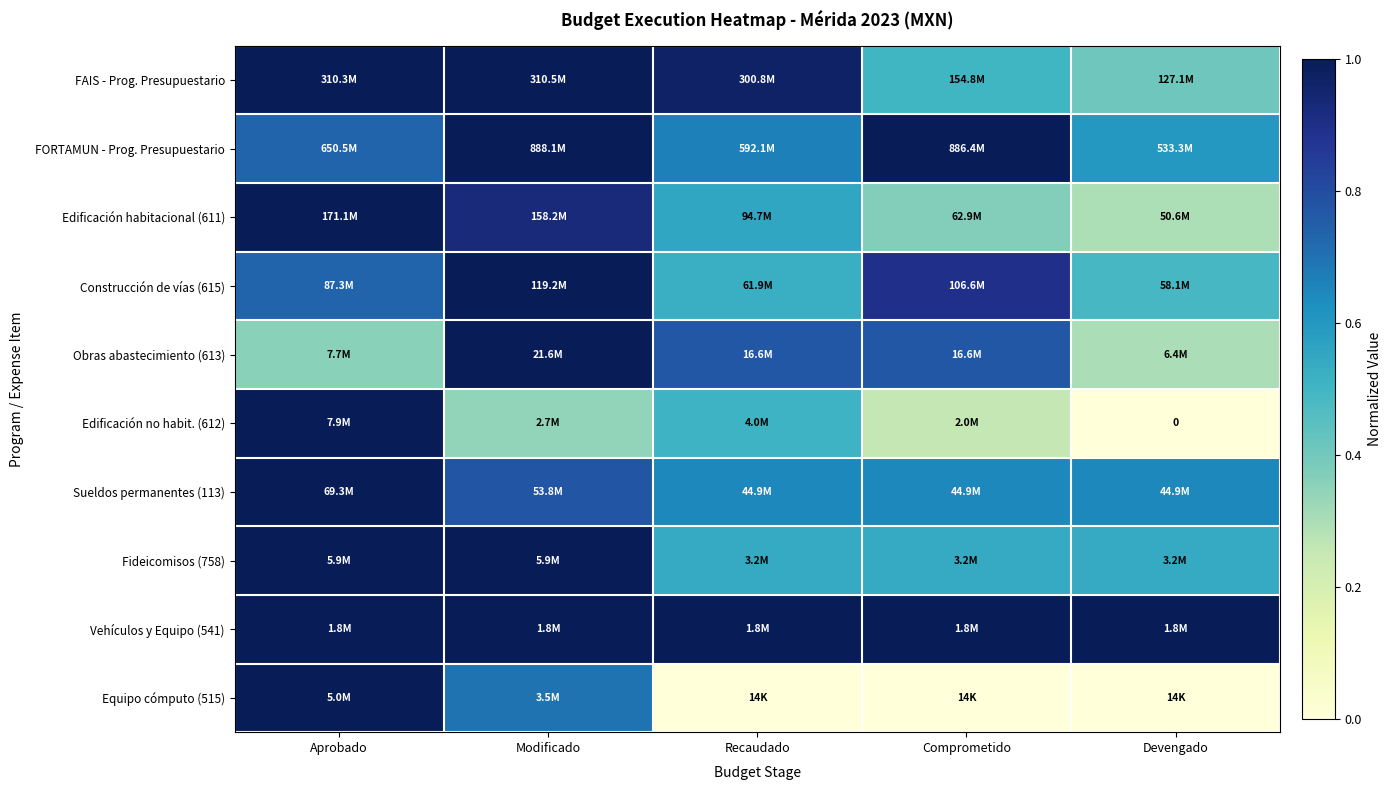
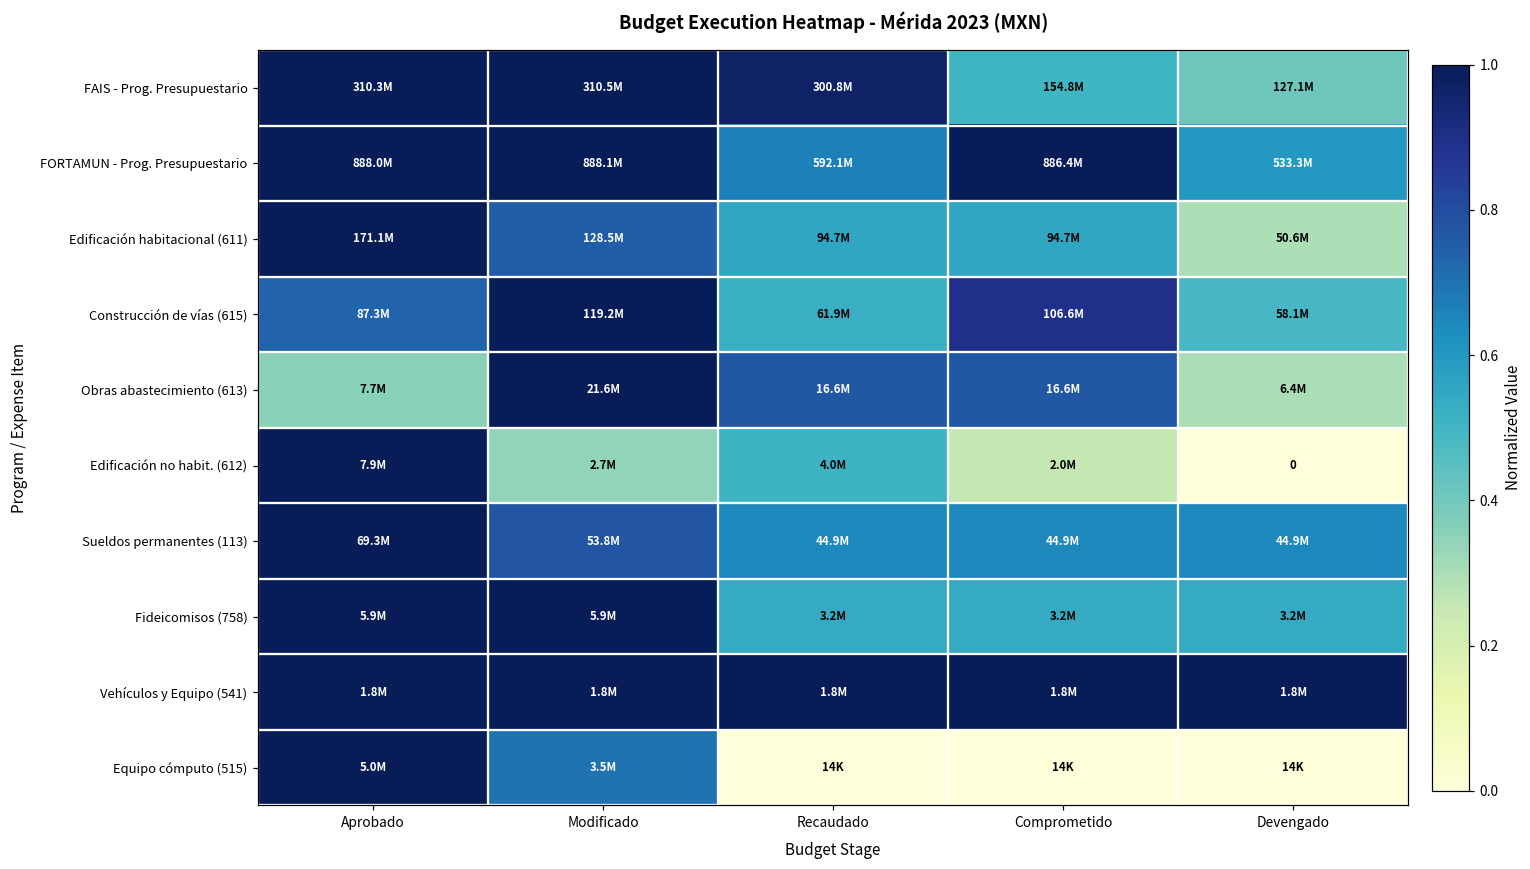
  {
    "FAIS - Prog. Presupuestario": {
      "Aprobado": "310.3M",
      "Modificado": "310.5M",
      "Recaudado": "300.8M",
      "Comprometido": "154.8M",
      "Devengado": "127.1M"
    },
    "FORTAMUN - Prog. Presupuestario": {
-     "Aprobado": "650.5M",
+     "Aprobado": "888.0M",
      "Modificado": "888.1M",
      "Recaudado": "592.1M",
      "Comprometido": "886.4M",
      "Devengado": "533.3M"
    },
    "Edificación habitacional (611)": {
      "Aprobado": "171.1M",
-     "Modificado": "158.2M",
+     "Modificado": "128.5M",
      "Recaudado": "94.7M",
-     "Comprometido": "62.9M",
+     "Comprometido": "94.7M",
      "Devengado": "50.6M"
    },
    "Construcción de vías (615)": {
      "Aprobado": "87.3M",
      "Modificado": "119.2M",
      "Recaudado": "61.9M",
      "Comprometido": "106.6M",
      "Devengado": "58.1M"
    },
    "Obras abastecimiento (613)": {
      "Aprobado": "7.7M",
      "Modificado": "21.6M",
      "Recaudado": "16.6M",
      "Comprometido": "16.6M",
      "Devengado": "6.4M"
    },
    "Edificación no habit. (612)": {
      "Aprobado": "7.9M",
      "Modificado": "2.7M",
      "Recaudado": "4.0M",
      "Comprometido": "2.0M",
      "Devengado": "0"
    },
    "Sueldos permanentes (113)": {
      "Aprobado": "69.3M",
      "Modificado": "53.8M",
      "Recaudado": "44.9M",
      "Comprometido": "44.9M",
      "Devengado": "44.9M"
    },
    "Fideicomisos (758)": {
      "Aprobado": "5.9M",
      "Modificado": "5.9M",
      "Recaudado": "3.2M",
      "Comprometido": "3.2M",
      "Devengado": "3.2M"
    },
    "Vehículos y Equipo (541)": {
      "Aprobado": "1.8M",
      "Modificado": "1.8M",
      "Recaudado": "1.8M",
      "Comprometido": "1.8M",
      "Devengado": "1.8M"
    },
    "Equipo cómputo (515)": {
      "Aprobado": "5.0M",
      "Modificado": "3.5M",
      "Recaudado": "14K",
      "Comprometido": "14K",
      "Devengado": "14K"
    }
  }
